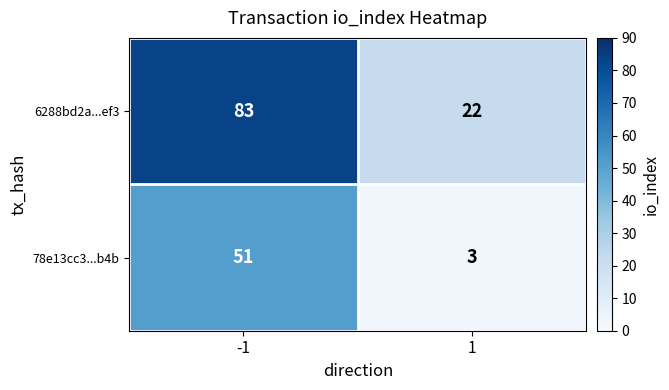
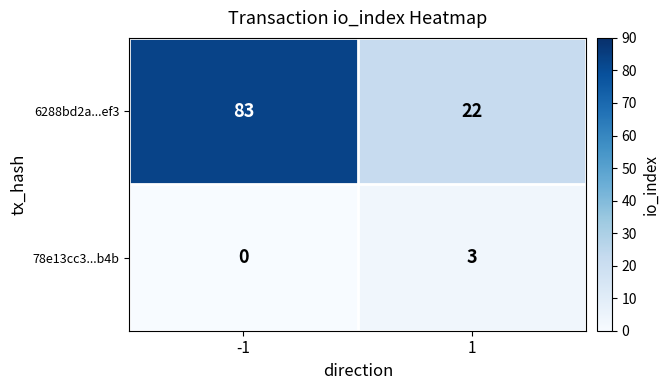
  {
    "6288bd2a...ef3": {
      "-1": 83,
      "1": 22
    },
    "78e13cc3...b4b": {
-     "-1": 51,
+     "-1": 0,
      "1": 3
    }
  }
